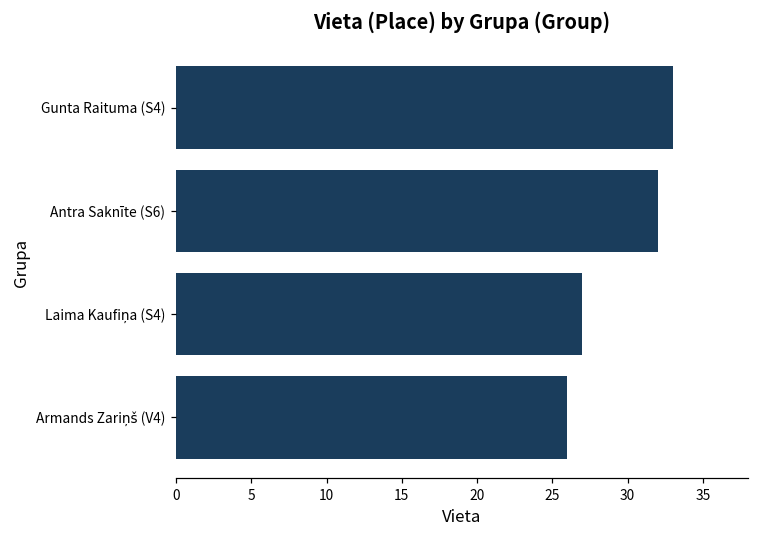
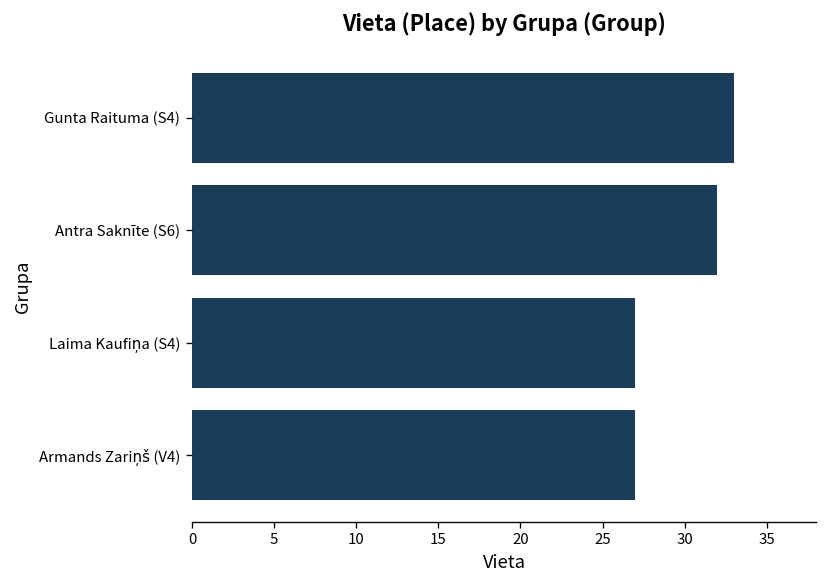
  {
    "Gunta Raituma (S4)": 33,
    "Antra Saknīte (S6)": 32,
    "Laima Kaufiņa (S4)": 27,
-   "Armands Zariņš (V4)": 26
+   "Armands Zariņš (V4)": 27
  }
